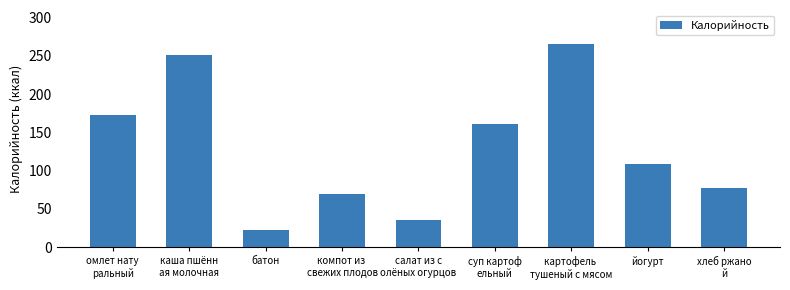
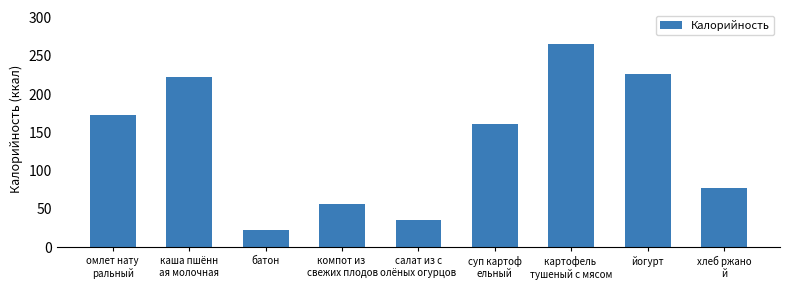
  {
    "омлет нату ральный": 170,
-   "каша пшённ ая молочная": 250,
+   "каша пшённ ая молочная": 220,
    "батон": 20,
-   "компот из свежих плодов": 70,
+   "компот из свежих плодов": 60,
    "салат из с олёных огурцов": 40,
    "суп картоф ельный": 160,
    "картофель тушеный с мясом": 270,
-   "йогурт": 110,
+   "йогурт": 230,
    "хлеб ржано й": 80
  }
